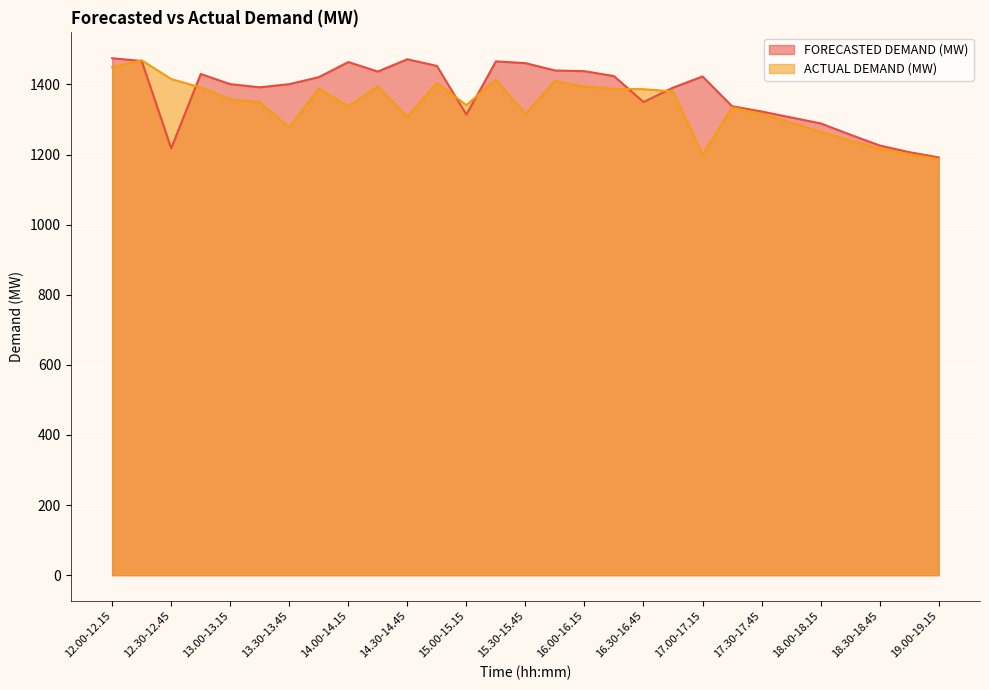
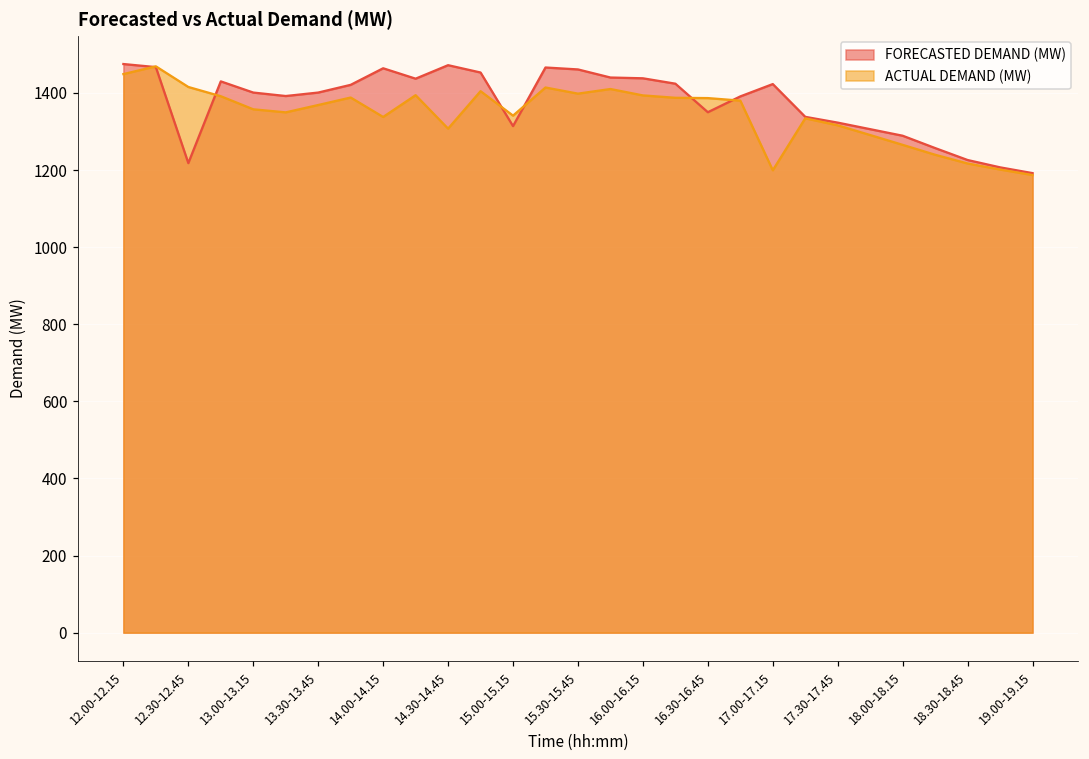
  {
    "FORECASTED DEMAND (MW)": {
      "12.00-12.15": 1480,
      "12.30-12.45": 1220,
      "13.00-13.15": 1400,
      "13.30-13.45": 1400,
      "14.00-14.15": 1460,
      "14.30-14.45": 1470,
      "15.00-15.15": 1310,
      "15.30-15.45": 1460,
      "16.00-16.15": 1440,
      "16.30-16.45": 1350,
      "17.00-17.15": 1420,
      "18.00-18.15": 1290,
      "18.30-18.45": 1230
    },
    "ACTUAL DEMAND (MW)": {
      "12.00-12.15": 1450,
      "12.30-12.45": 1420,
      "13.00-13.15": 1360,
-     "13.30-13.45": 1280,
+     "13.30-13.45": 1370,
      "14.00-14.15": 1340,
      "14.30-14.45": 1310,
      "15.00-15.15": 1340,
-     "15.30-15.45": 1320,
+     "15.30-15.45": 1400,
      "16.00-16.15": 1390,
      "16.30-16.45": 1390,
      "17.00-17.15": 1200,
      "18.00-18.15": 1270,
      "18.30-18.45": 1220
    }
  }
